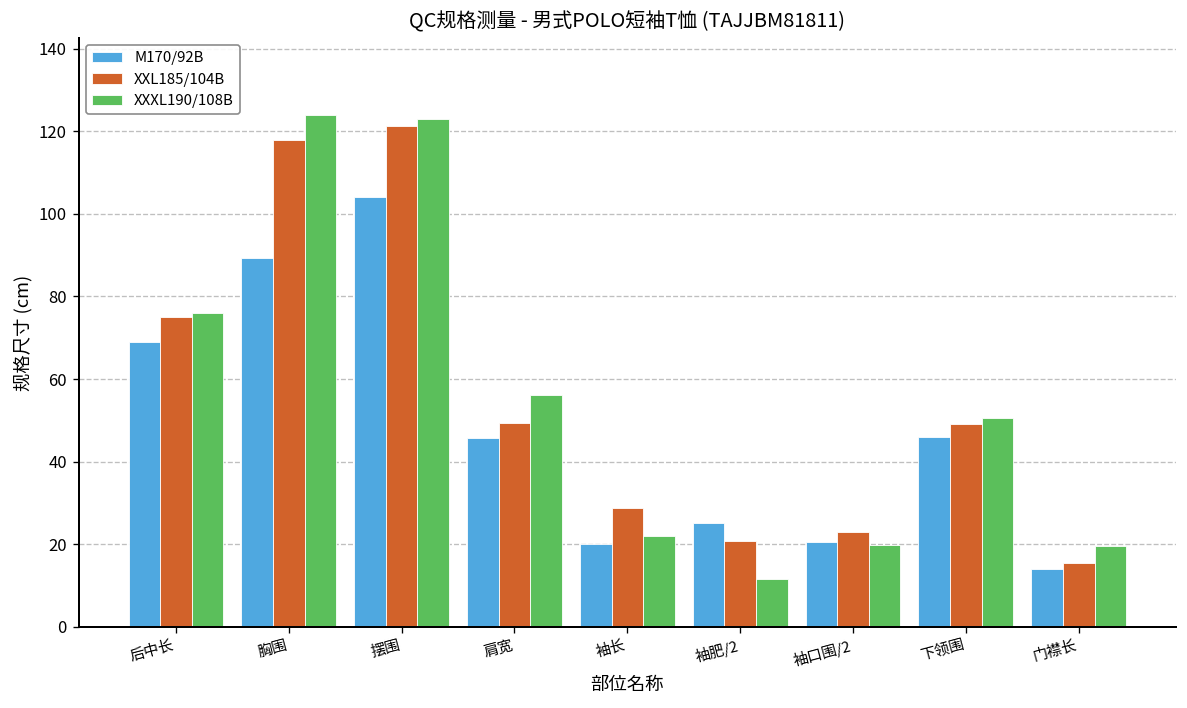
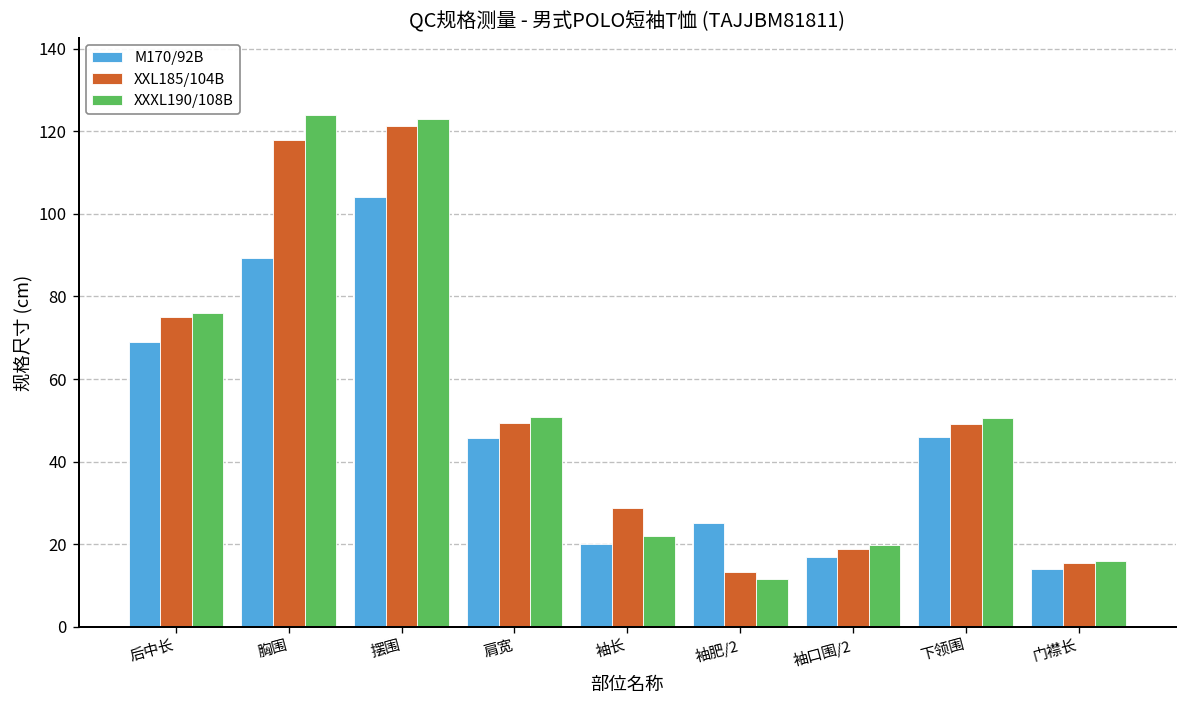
  {
    "M170/92B": {
      "后中长": 69,
      "胸围": 89,
      "摆围": 104,
      "肩宽": 46,
      "袖长": 20,
      "袖肥/2": 25,
-     "袖口围/2": 21,
+     "袖口围/2": 17,
      "下领围": 46,
      "门襟长": 14
    },
    "XXL185/104B": {
      "后中长": 75,
      "胸围": 118,
      "摆围": 121,
      "肩宽": 49,
      "袖长": 29,
-     "袖肥/2": 21,
-     "袖口围/2": 23,
+     "袖肥/2": 13,
+     "袖口围/2": 19,
      "下领围": 49,
      "门襟长": 16
    },
    "XXXL190/108B": {
      "后中长": 76,
      "胸围": 124,
      "摆围": 123,
-     "肩宽": 56,
+     "肩宽": 51,
      "袖长": 22,
      "袖肥/2": 12,
      "袖口围/2": 20,
      "下领围": 51,
-     "门襟长": 20
+     "门襟长": 16
    }
  }
